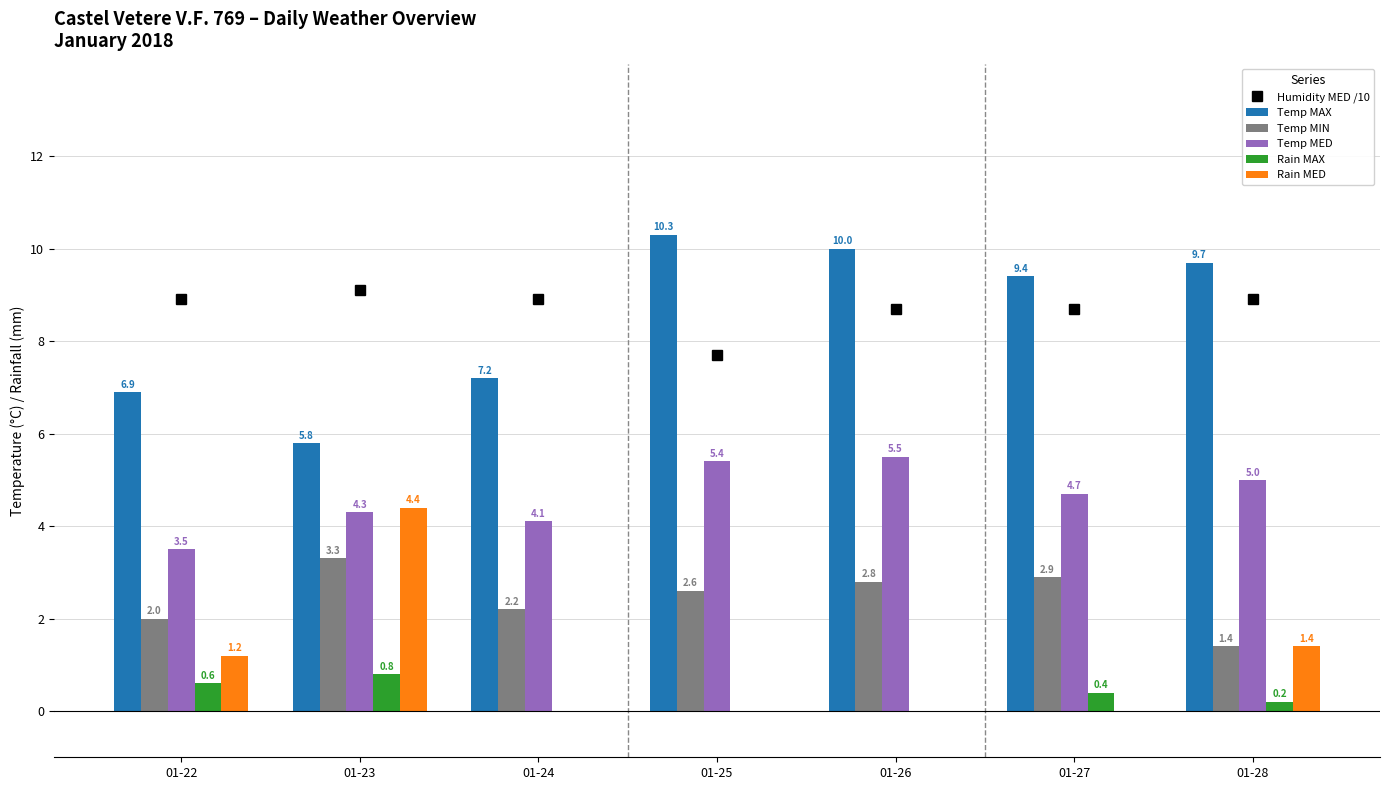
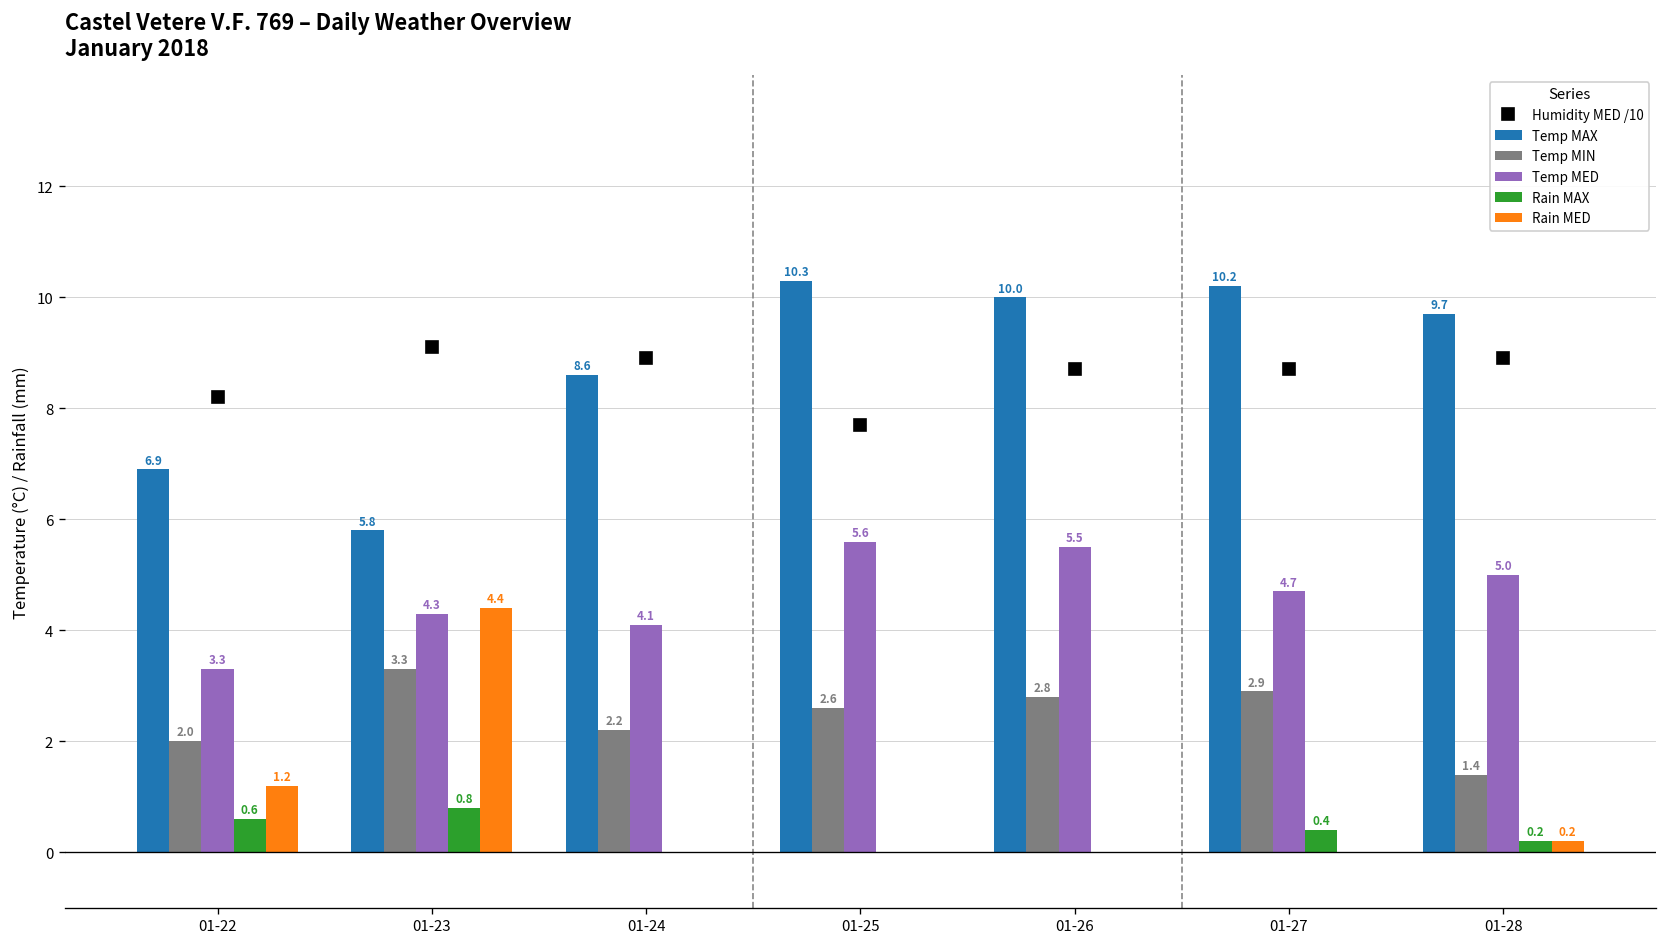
  {
    "Temp MAX": {
      "01-22": 6.9,
      "01-23": 5.8,
-     "01-24": 7.2,
+     "01-24": 8.6,
      "01-25": 10.3,
      "01-26": 10.0,
-     "01-27": 9.4,
+     "01-27": 10.2,
      "01-28": 9.7
    },
    "Humidity MED /10": {
-     "01-22": 8.9,
+     "01-22": 8.2,
      "01-23": 9.1,
      "01-24": 8.9,
      "01-25": 7.7,
      "01-26": 8.7,
      "01-27": 8.7,
      "01-28": 8.9
    },
    "Temp MIN": {
      "01-22": 2.0,
      "01-23": 3.3,
      "01-24": 2.2,
      "01-25": 2.6,
      "01-26": 2.8,
      "01-27": 2.9,
      "01-28": 1.4
    },
    "Temp MED": {
-     "01-22": 3.5,
+     "01-22": 3.3,
      "01-23": 4.3,
      "01-24": 4.1,
-     "01-25": 5.4,
+     "01-25": 5.6,
      "01-26": 5.5,
      "01-27": 4.7,
      "01-28": 5.0
    },
    "Rain MAX": {
      "01-22": 0.6,
      "01-23": 0.8,
      "01-27": 0.4,
      "01-28": 0.2
    },
    "Rain MED": {
      "01-22": 1.2,
      "01-23": 4.4,
-     "01-28": 1.4
+     "01-28": 0.2
    }
  }
